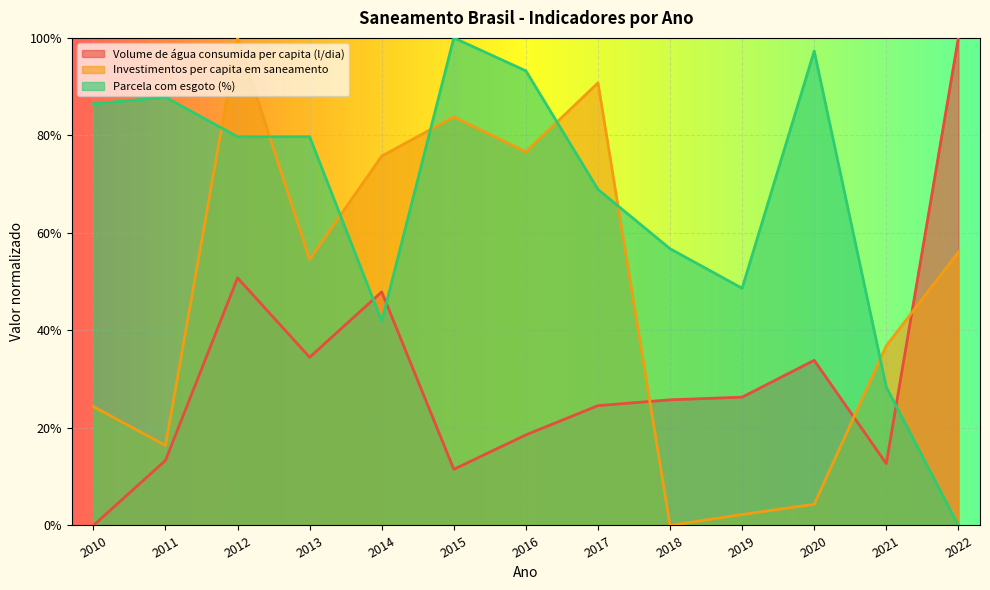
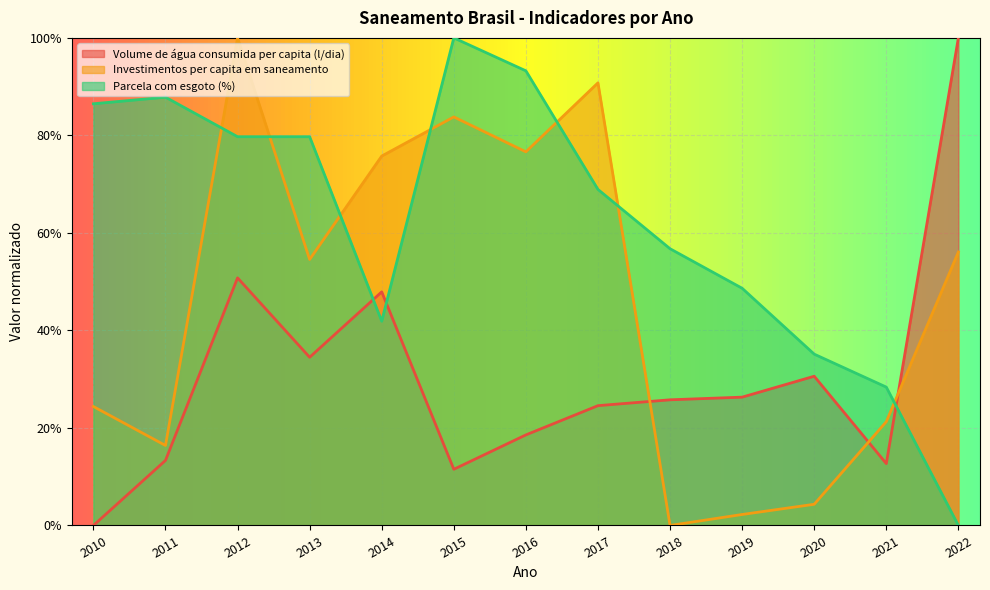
  {
    "Volume de água consumida per capita (l/dia)": {
      "2010": "0%",
      "2011": "13%",
      "2012": "51%",
      "2013": "34%",
      "2014": "48%",
      "2015": "12%",
      "2016": "19%",
      "2017": "25%",
      "2018": "26%",
      "2019": "26%",
-     "2020": "34%",
+     "2020": "31%",
      "2021": "13%",
      "2022": "100%"
    },
    "Investimentos per capita em saneamento": {
      "2010": "24%",
      "2011": "16%",
      "2012": "100%",
      "2013": "55%",
      "2014": "76%",
      "2015": "84%",
      "2016": "77%",
      "2017": "91%",
      "2018": "0%",
      "2019": "2%",
      "2020": "4%",
-     "2021": "37%",
+     "2021": "21%",
      "2022": "56%"
    },
    "Parcela com esgoto (%)": {
      "2010": "86%",
      "2011": "88%",
      "2012": "80%",
      "2013": "80%",
      "2014": "42%",
      "2015": "100%",
      "2016": "93%",
      "2017": "69%",
      "2018": "57%",
      "2019": "49%",
-     "2020": "97%",
+     "2020": "35%",
      "2021": "28%",
      "2022": "0%"
    }
  }
